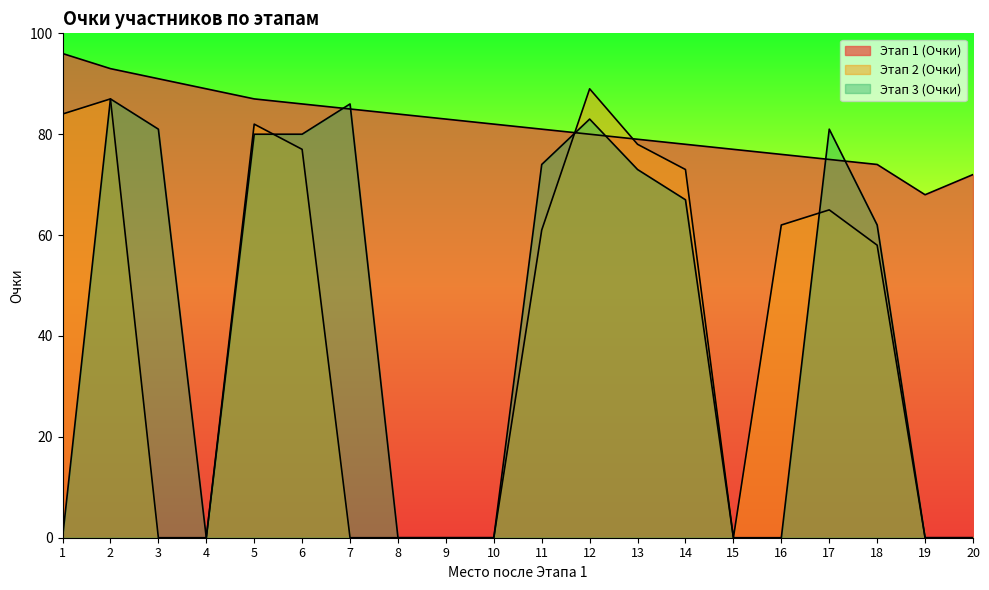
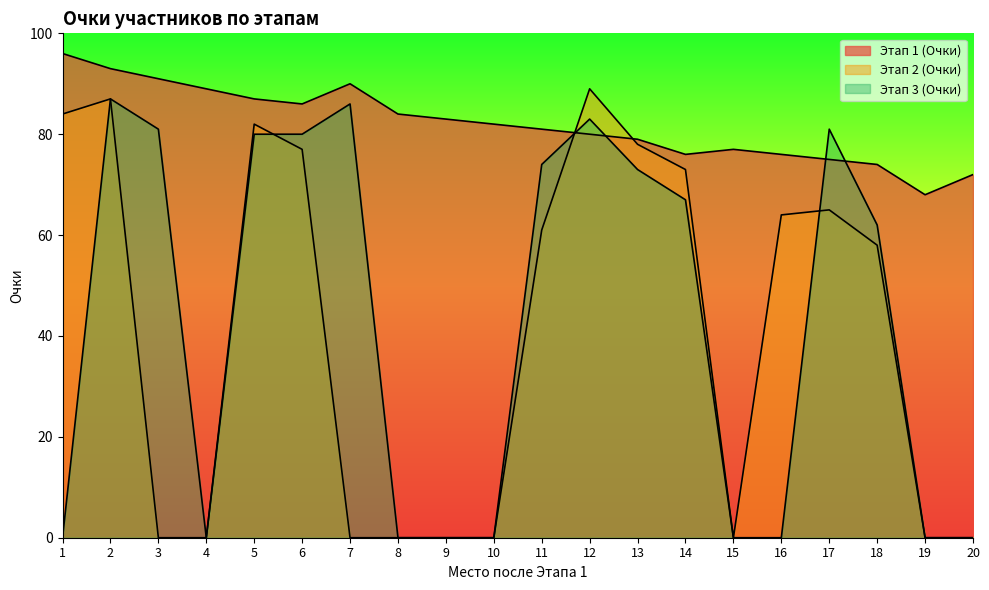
  {
    "Этап 1 (Очки)": {
      "1": 96,
      "2": 93,
      "3": 91,
      "4": 89,
      "5": 87,
      "6": 86,
-     "7": 85,
+     "7": 90,
      "8": 84,
      "9": 83,
      "10": 82,
      "11": 81,
      "12": 80,
      "13": 79,
-     "14": 78,
+     "14": 76,
      "15": 77,
      "16": 76,
      "17": 75,
      "18": 74,
      "19": 68,
      "20": 72
    },
    "Этап 2 (Очки)": {
      "1": 84,
      "3": 0,
      "5": 82,
      "6": 77,
      "7": 0,
      "11": 61,
      "12": 89,
      "13": 78,
      "14": 73,
-     "16": 62,
+     "16": 64,
      "17": 65,
      "18": 58
    },
    "Этап 3 (Очки)": {
      "1": 0,
      "3": 81,
      "5": 80,
      "6": 80,
      "7": 86,
      "11": 74,
      "12": 83,
      "13": 73,
      "14": 67,
      "16": 0,
      "17": 81,
      "18": 62
    }
  }
